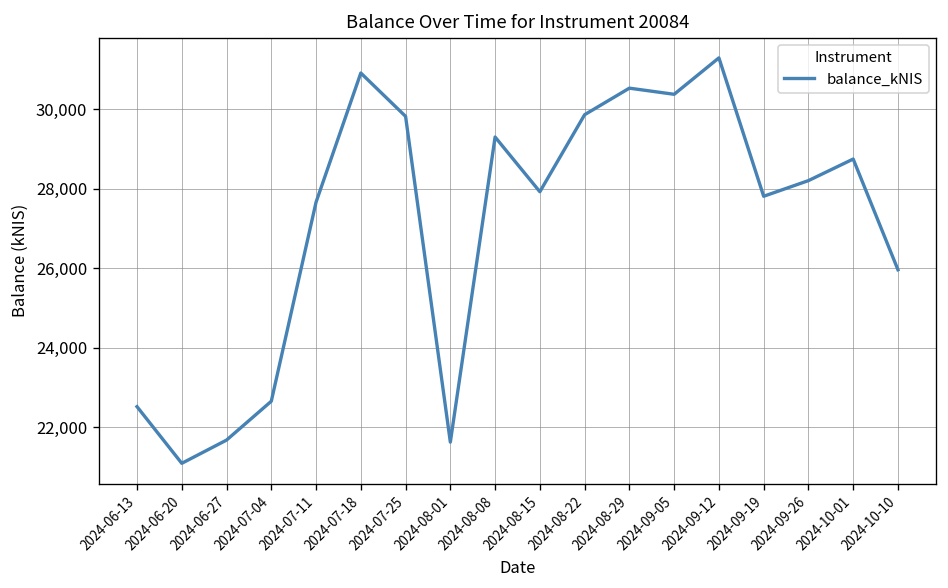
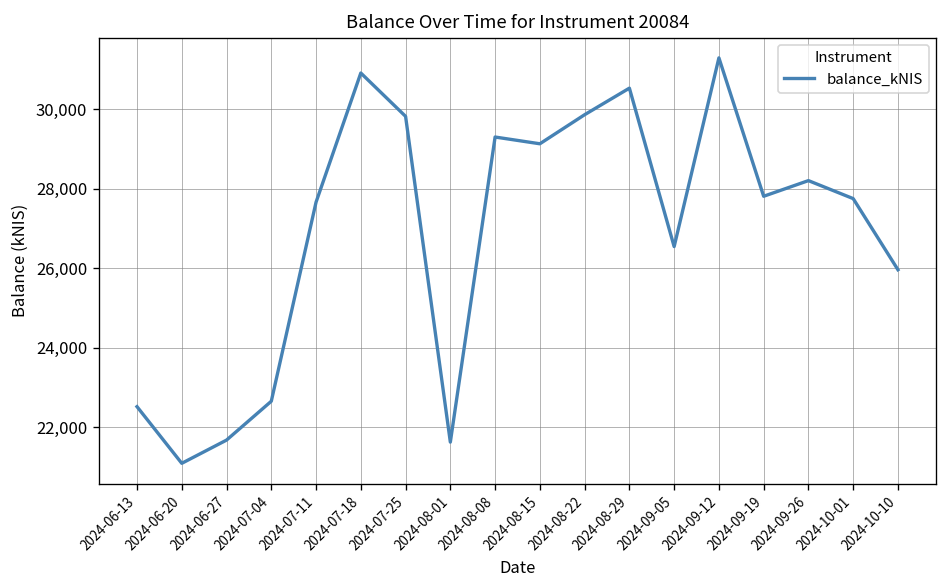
  {
    "2024-06-13": "22,500",
    "2024-06-20": "21,100",
    "2024-06-27": "21,700",
    "2024-07-04": "22,700",
    "2024-07-11": "27,700",
    "2024-07-18": "30,900",
    "2024-07-25": "29,800",
    "2024-08-01": "21,600",
    "2024-08-08": "29,300",
-   "2024-08-15": "27,900",
+   "2024-08-15": "29,100",
    "2024-08-22": "29,900",
    "2024-08-29": "30,500",
-   "2024-09-05": "30,400",
+   "2024-09-05": "26,500",
    "2024-09-12": "31,300",
    "2024-09-19": "27,800",
    "2024-09-26": "28,200",
-   "2024-10-01": "28,800",
+   "2024-10-01": "27,800",
    "2024-10-10": "26,000"
  }
